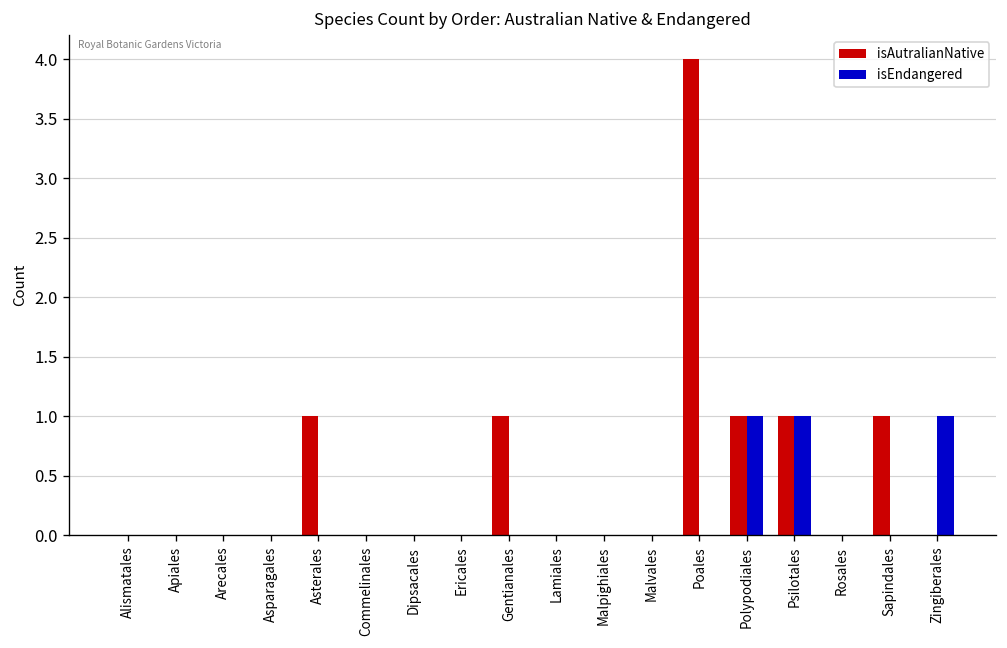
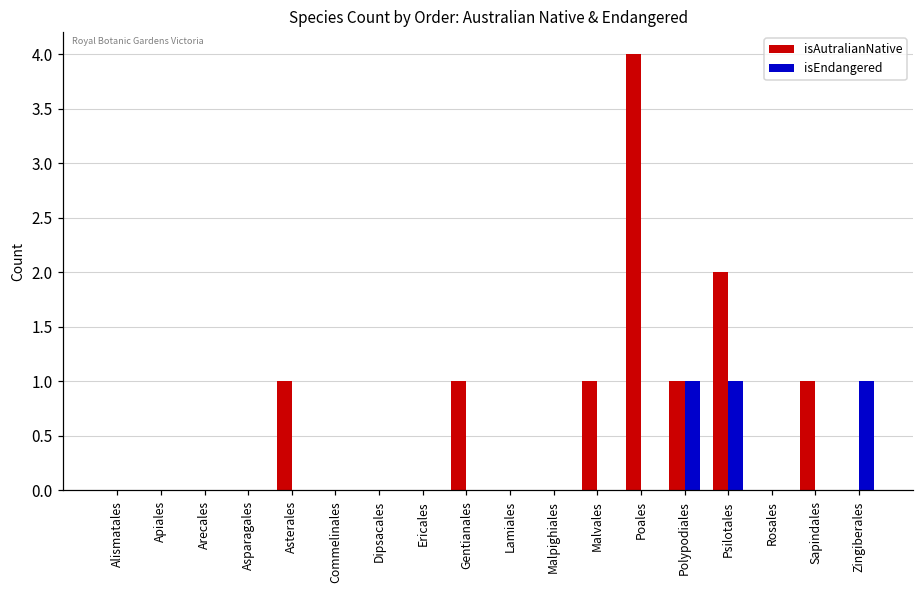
  {
    "isAutralianNative": {
      "Alismatales": 0,
      "Apiales": 0,
      "Arecales": 0,
      "Asparagales": 0,
      "Asterales": 1,
      "Commelinales": 0,
      "Dipsacales": 0,
      "Ericales": 0,
      "Gentianales": 1,
      "Lamiales": 0,
      "Malpighiales": 0,
-     "Malvales": 0,
+     "Malvales": 1,
      "Poales": 4,
      "Polypodiales": 1,
-     "Psilotales": 1,
+     "Psilotales": 2,
      "Rosales": 0,
      "Sapindales": 1,
      "Zingiberales": 0
    },
    "isEndangered": {
      "Alismatales": 0,
      "Apiales": 0,
      "Arecales": 0,
      "Asparagales": 0,
      "Asterales": 0,
      "Commelinales": 0,
      "Dipsacales": 0,
      "Ericales": 0,
      "Gentianales": 0,
      "Lamiales": 0,
      "Malpighiales": 0,
      "Malvales": 0,
      "Poales": 0,
      "Polypodiales": 1,
      "Psilotales": 1,
      "Rosales": 0,
      "Sapindales": 0,
      "Zingiberales": 1
    }
  }
